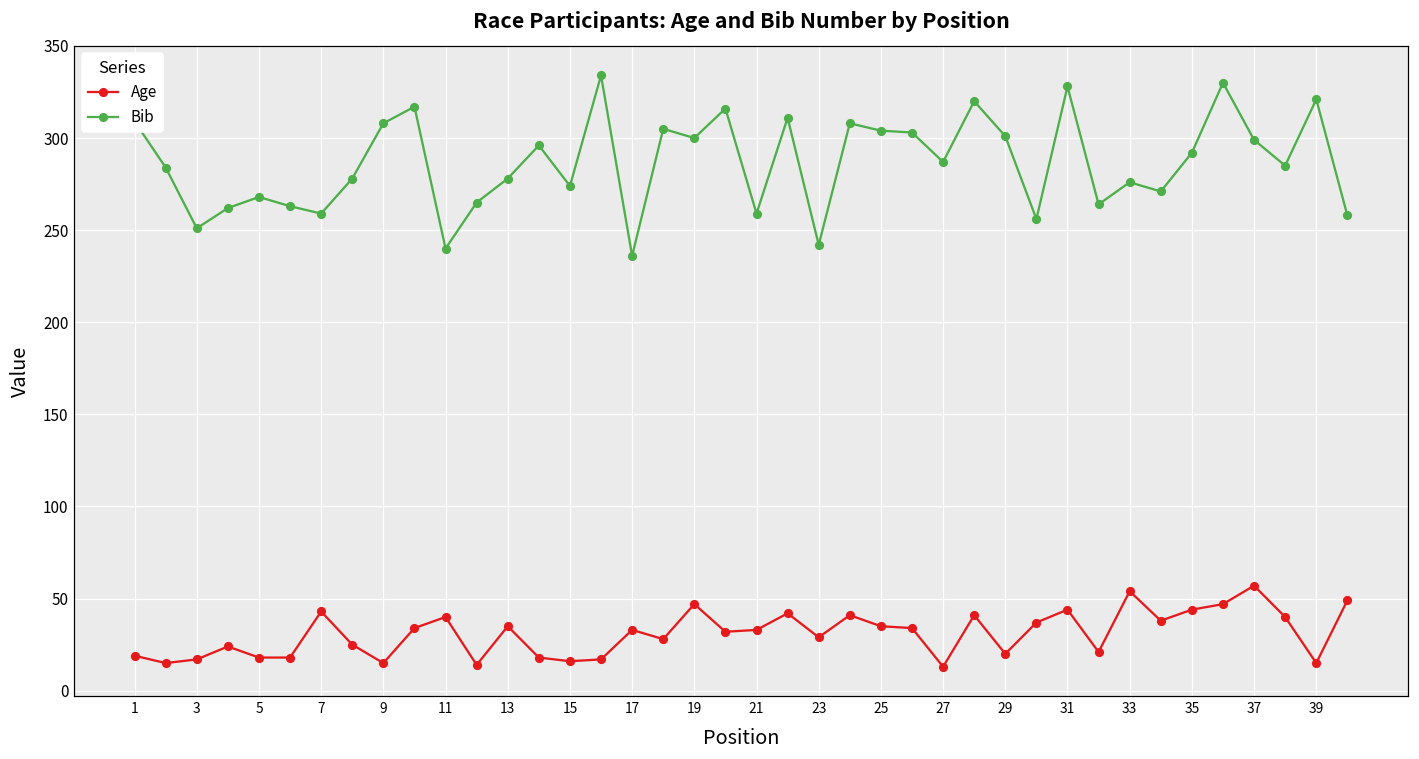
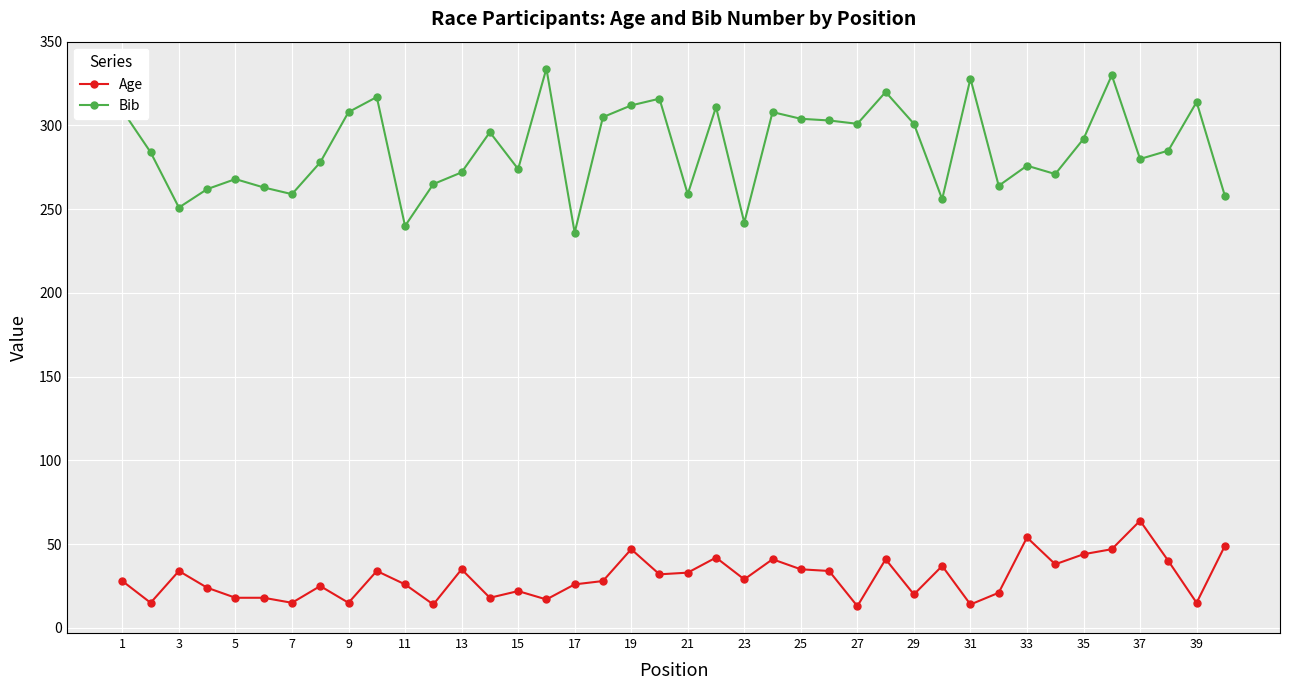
  {
    "Age": {
-     "1": 19,
-     "3": 17,
+     "1": 28,
+     "3": 34,
      "5": 18,
-     "7": 43,
+     "7": 15,
      "9": 15,
-     "11": 40,
+     "11": 26,
      "13": 35,
-     "15": 16,
-     "17": 33,
+     "15": 22,
+     "17": 26,
      "19": 47,
      "21": 33,
      "23": 29,
      "25": 35,
      "27": 13,
      "29": 20,
-     "31": 44,
+     "31": 14,
      "33": 54,
      "35": 44,
-     "37": 57,
+     "37": 64,
      "39": 15
    },
    "Bib": {
      "3": 251,
      "5": 268,
      "7": 259,
      "9": 308,
      "11": 240,
-     "13": 278,
+     "13": 272,
      "15": 274,
      "17": 236,
-     "19": 300,
+     "19": 312,
      "21": 259,
      "23": 242,
      "25": 304,
-     "27": 287,
+     "27": 301,
      "29": 301,
      "31": 328,
      "33": 276,
      "35": 292,
-     "37": 299,
-     "39": 321
+     "37": 280,
+     "39": 314
    }
  }
